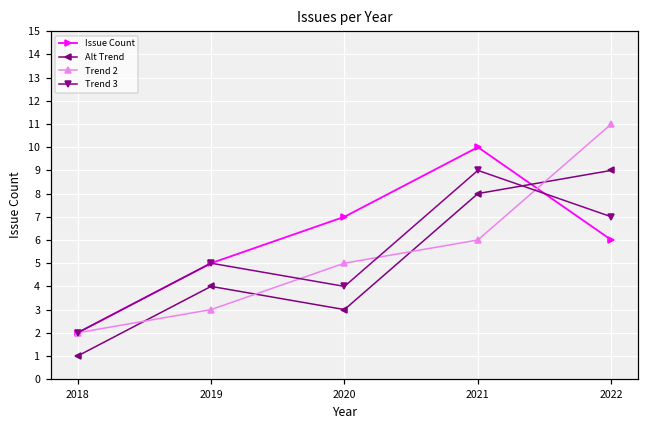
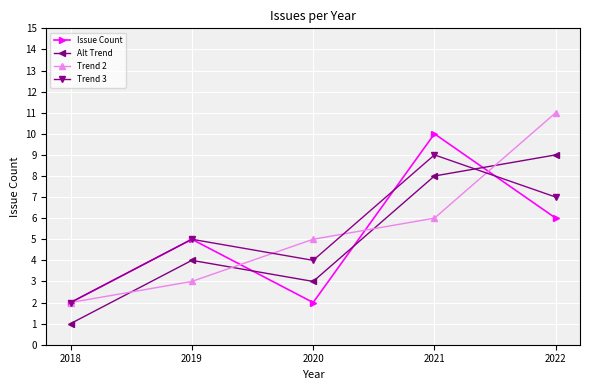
  {
    "Issue Count": {
-     "2020": 7,
+     "2020": 2,
      "2021": 10,
      "2022": 6
    },
    "Trend 2": {
      "2019": 3,
      "2020": 5,
      "2021": 6,
      "2022": 11
    }
  }
